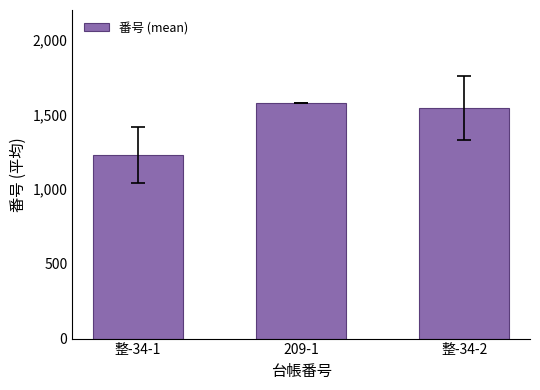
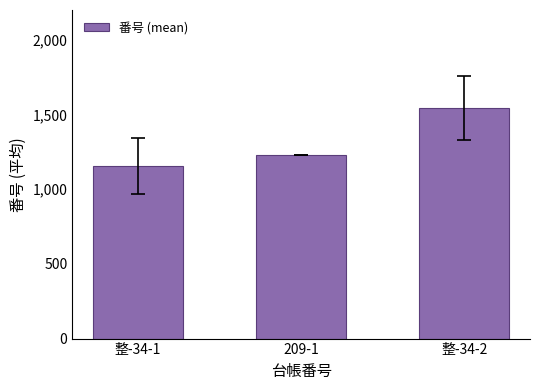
  {
    "番号 (mean)": {
-     "整-34-1": "1,230",
-     "209-1": "1,580",
+     "整-34-1": "1,160",
+     "209-1": "1,230",
      "整-34-2": "1,540"
    }
  }
